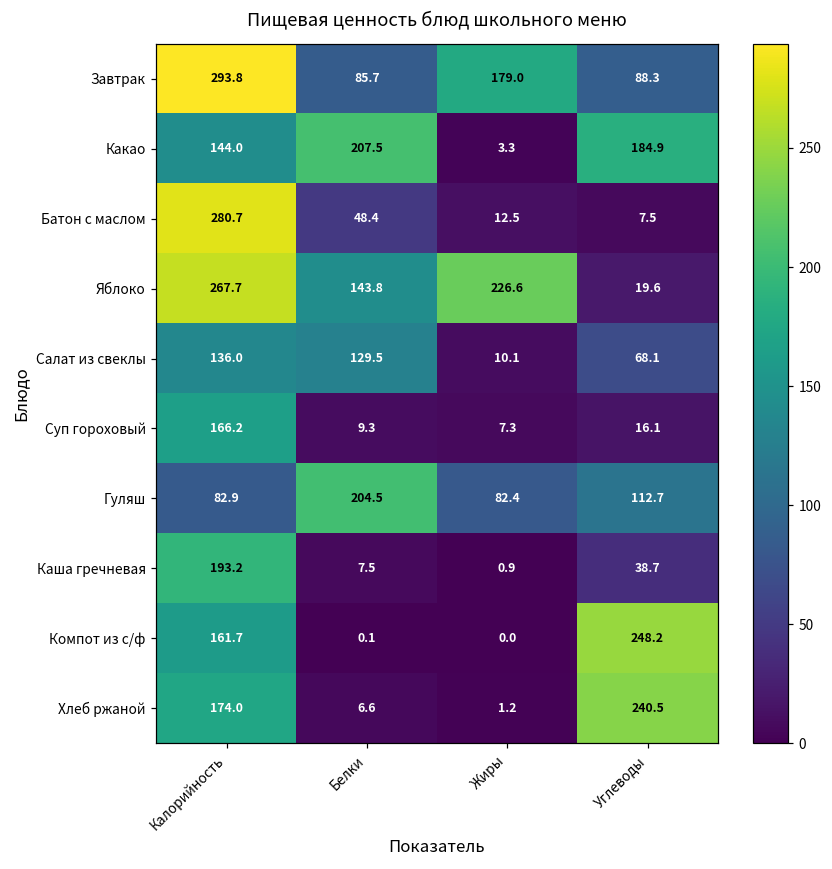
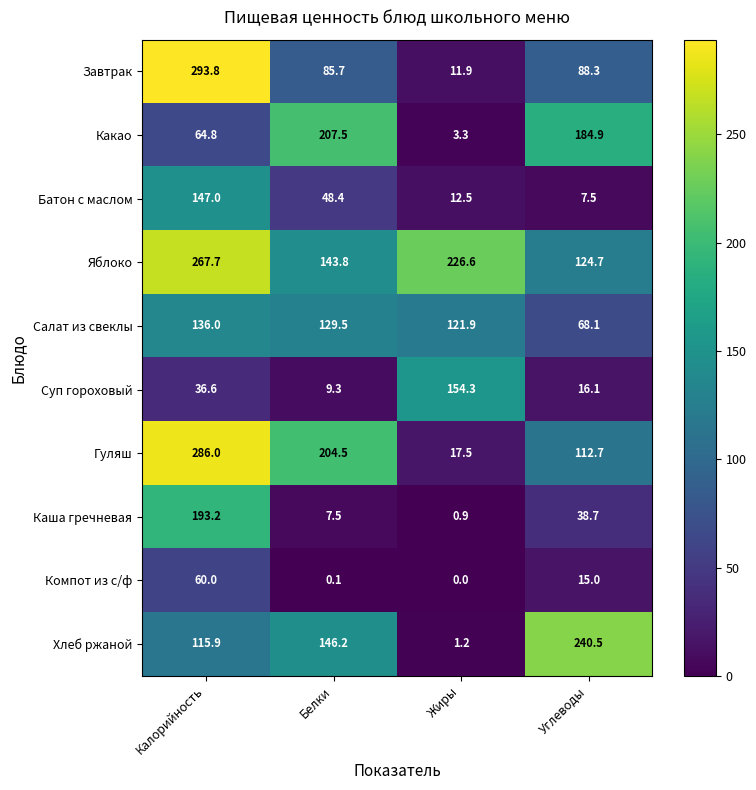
  {
    "Завтрак": {
      "Калорийность": 293.8,
      "Белки": 85.7,
-     "Жиры": 179.0,
+     "Жиры": 11.9,
      "Углеводы": 88.3
    },
    "Какао": {
-     "Калорийность": 144.0,
+     "Калорийность": 64.8,
      "Белки": 207.5,
      "Жиры": 3.3,
      "Углеводы": 184.9
    },
    "Батон с маслом": {
-     "Калорийность": 280.7,
+     "Калорийность": 147.0,
      "Белки": 48.4,
      "Жиры": 12.5,
      "Углеводы": 7.5
    },
    "Яблоко": {
      "Калорийность": 267.7,
      "Белки": 143.8,
      "Жиры": 226.6,
-     "Углеводы": 19.6
+     "Углеводы": 124.7
    },
    "Салат из свеклы": {
      "Калорийность": 136.0,
      "Белки": 129.5,
-     "Жиры": 10.1,
+     "Жиры": 121.9,
      "Углеводы": 68.1
    },
    "Суп гороховый": {
-     "Калорийность": 166.2,
+     "Калорийность": 36.6,
      "Белки": 9.3,
-     "Жиры": 7.3,
+     "Жиры": 154.3,
      "Углеводы": 16.1
    },
    "Гуляш": {
-     "Калорийность": 82.9,
+     "Калорийность": 286.0,
      "Белки": 204.5,
-     "Жиры": 82.4,
+     "Жиры": 17.5,
      "Углеводы": 112.7
    },
    "Каша гречневая": {
      "Калорийность": 193.2,
      "Белки": 7.5,
      "Жиры": 0.9,
      "Углеводы": 38.7
    },
    "Компот из с/ф": {
-     "Калорийность": 161.7,
+     "Калорийность": 60.0,
      "Белки": 0.1,
      "Жиры": 0.0,
-     "Углеводы": 248.2
+     "Углеводы": 15.0
    },
    "Хлеб ржаной": {
-     "Калорийность": 174.0,
-     "Белки": 6.6,
+     "Калорийность": 115.9,
+     "Белки": 146.2,
      "Жиры": 1.2,
      "Углеводы": 240.5
    }
  }
